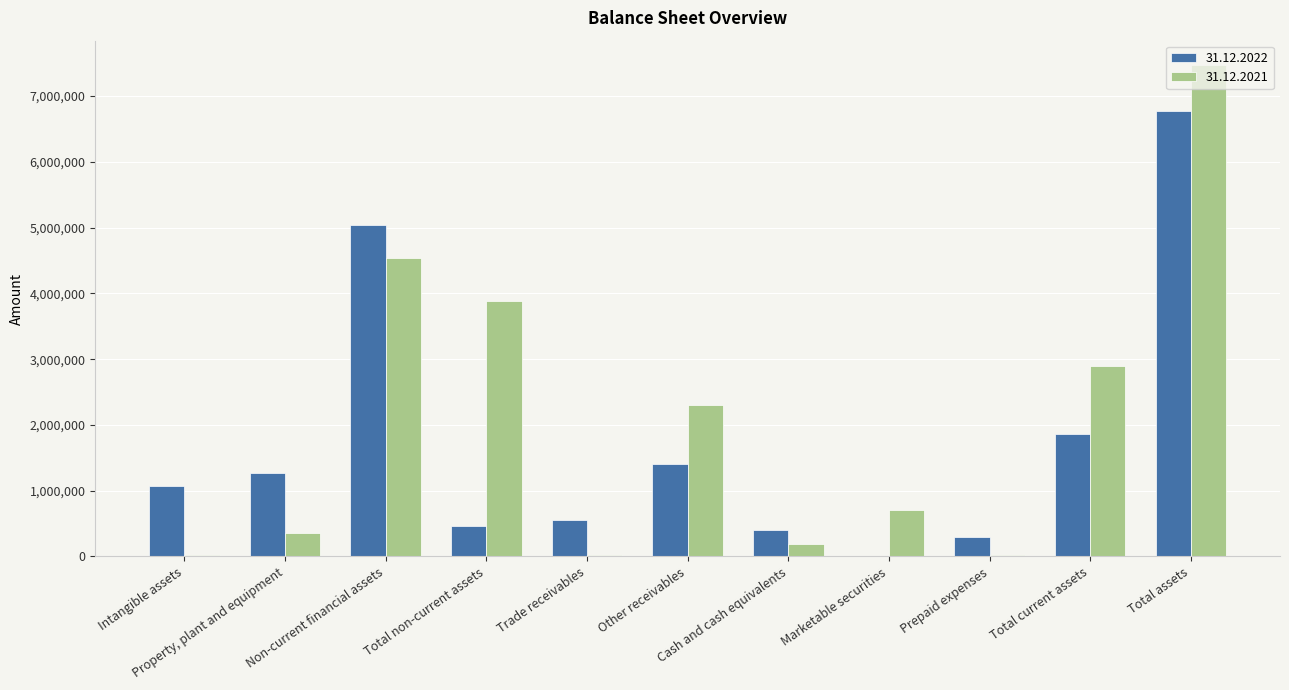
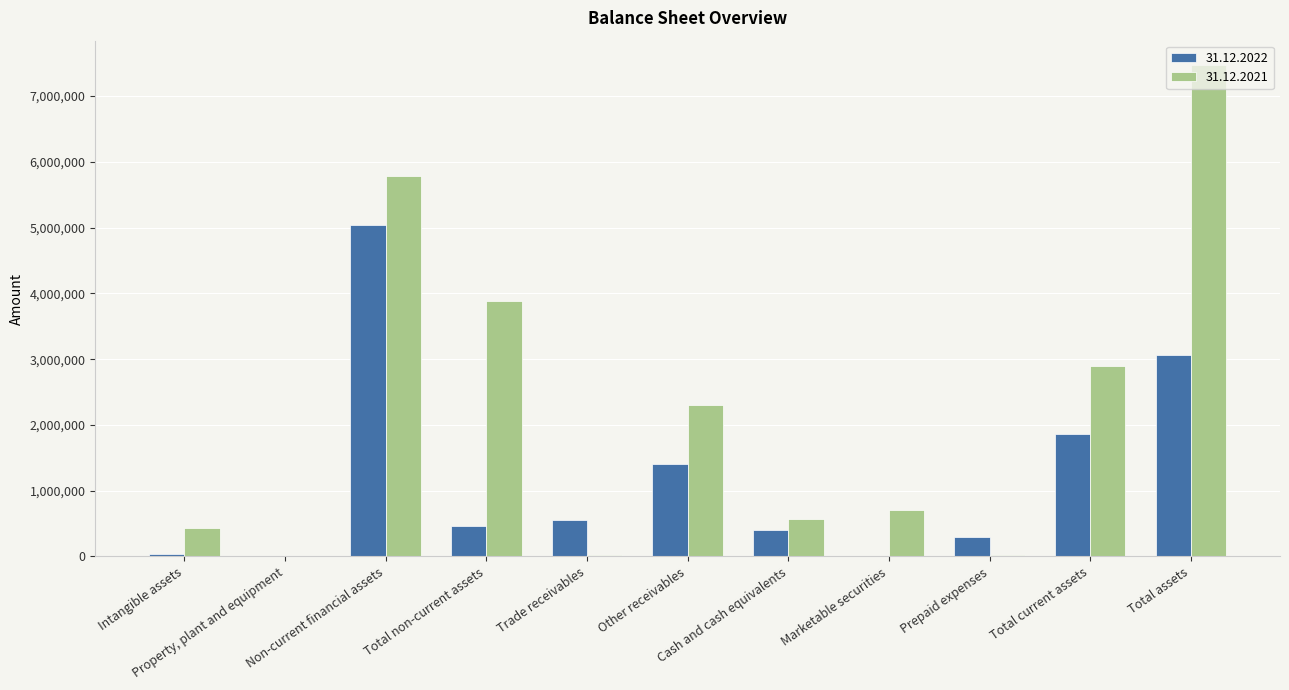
  {
    "31.12.2022": {
-     "Intangible assets": "1,100,000",
-     "Property, plant and equipment": "1,300,000",
+     "Intangible assets": "0",
+     "Property, plant and equipment": "0",
      "Non-current financial assets": "5,000,000",
      "Total non-current assets": "500,000",
      "Trade receivables": "500,000",
      "Other receivables": "1,400,000",
      "Cash and cash equivalents": "400,000",
      "Prepaid expenses": "300,000",
      "Total current assets": "1,900,000",
-     "Total assets": "6,800,000"
+     "Total assets": "3,100,000"
    },
    "31.12.2021": {
-     "Intangible assets": "0",
-     "Property, plant and equipment": "400,000",
-     "Non-current financial assets": "4,500,000",
+     "Intangible assets": "400,000",
+     "Property, plant and equipment": "0",
+     "Non-current financial assets": "5,800,000",
      "Total non-current assets": "3,900,000",
      "Other receivables": "2,300,000",
-     "Cash and cash equivalents": "200,000",
+     "Cash and cash equivalents": "600,000",
      "Marketable securities": "700,000",
      "Total current assets": "2,900,000"
    }
  }
